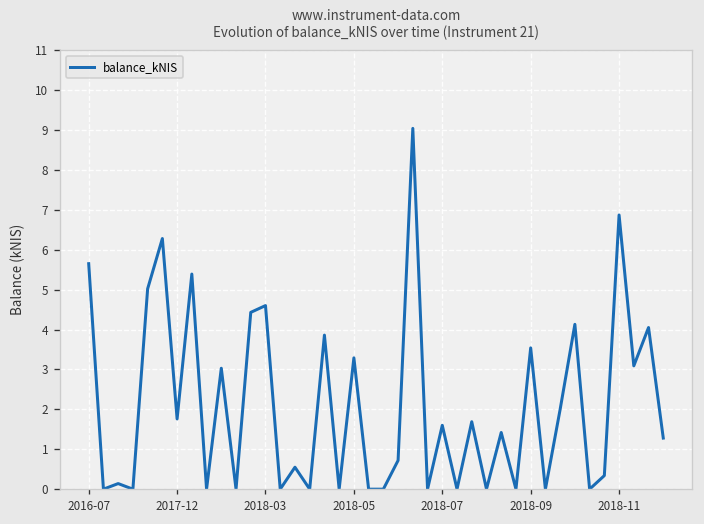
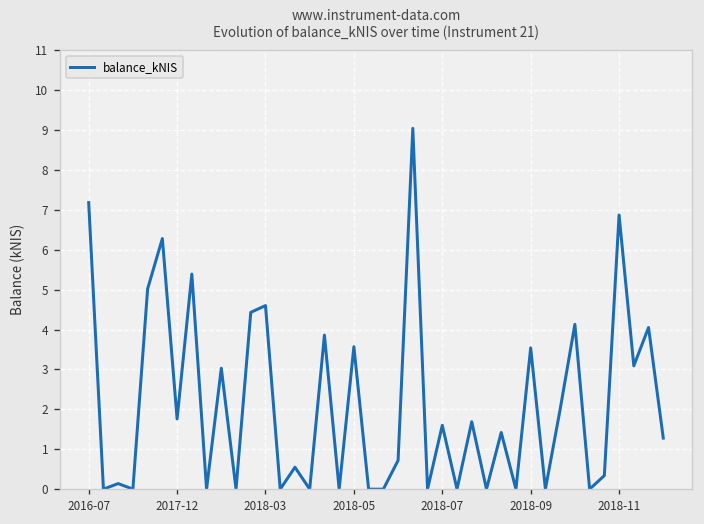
  {
-   "2016-07": 5.7,
+   "2016-07": 7.2,
    "2017-12": 1.8,
    "2018-03": 4.6,
-   "2018-05": 3.3,
+   "2018-05": 3.6,
    "2018-07": 1.6,
    "2018-09": 3.5,
    "2018-11": 6.9
  }
